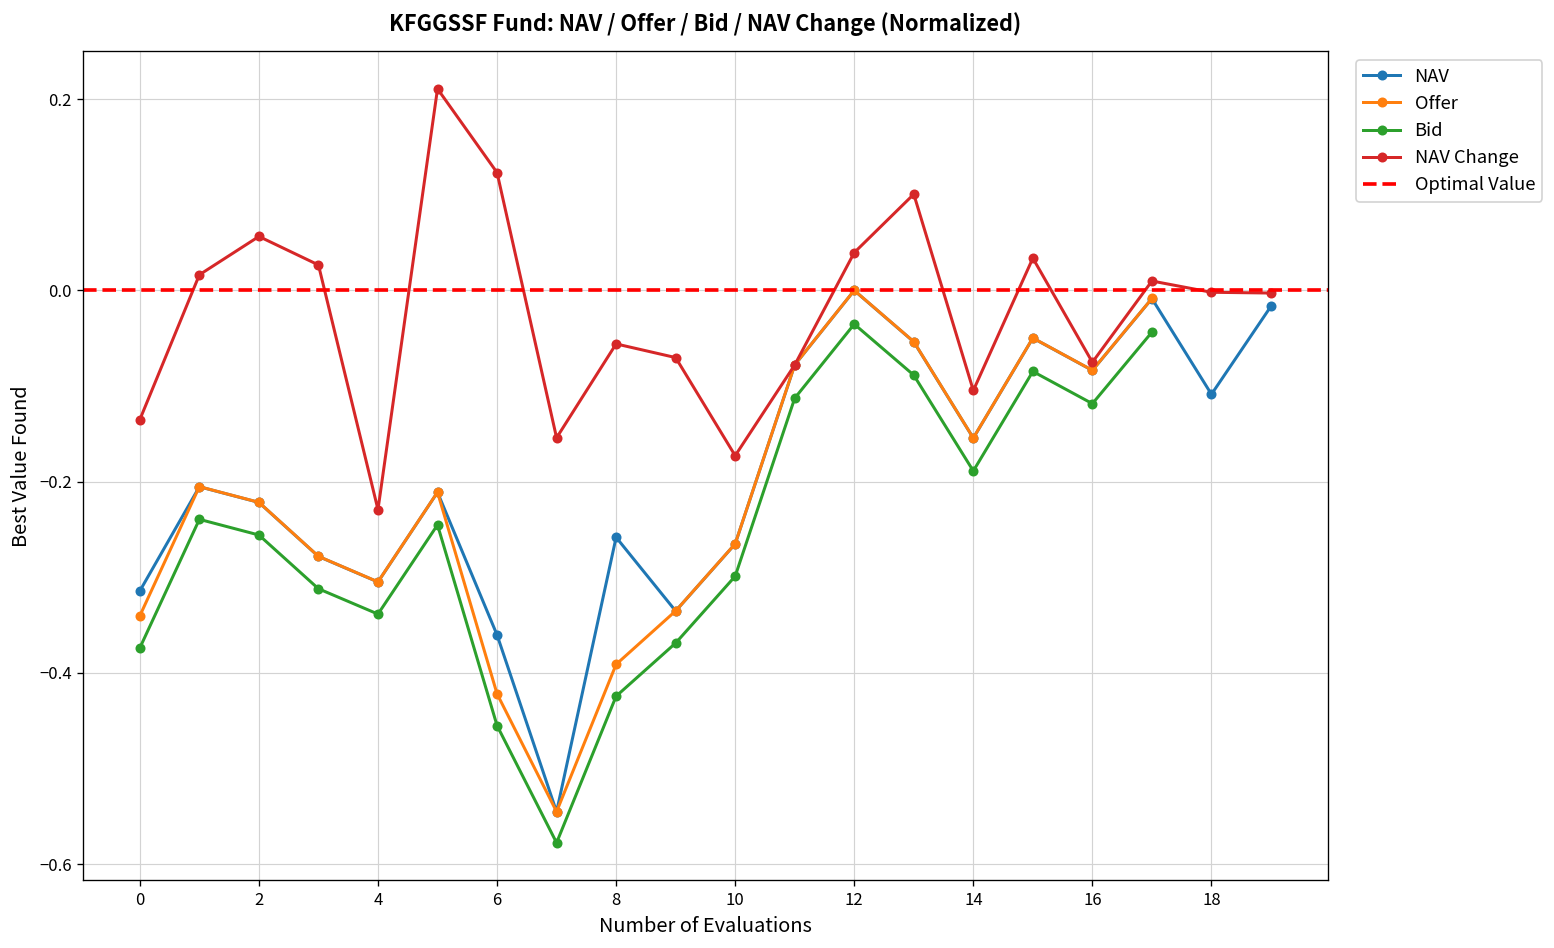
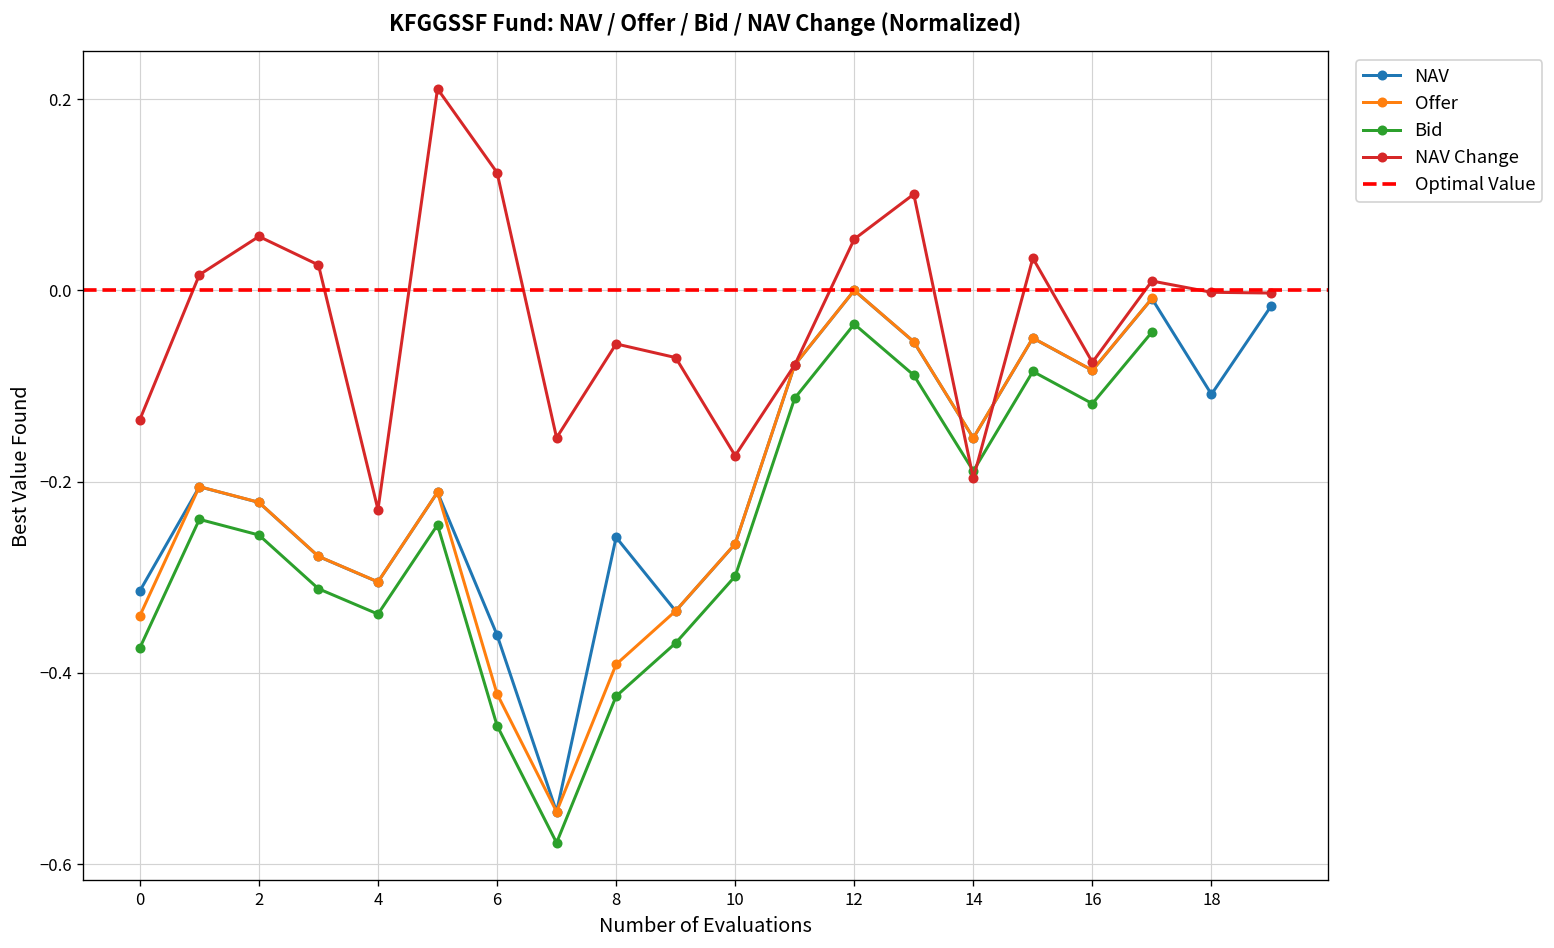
  {
    "NAV": {
      "0": -0.31,
      "6": -0.36,
      "8": -0.26,
      "18": -0.11
    },
    "Offer": {
      "0": -0.34,
      "6": -0.42,
      "8": -0.39
    },
    "Bid": {
      "0": -0.37,
      "2": -0.26,
      "4": -0.34,
      "6": -0.46,
      "8": -0.42,
      "10": -0.30,
      "12": -0.04,
      "14": -0.19,
      "16": -0.12
    },
    "NAV Change": {
      "0": -0.14,
      "2": 0.06,
      "4": -0.23,
      "6": 0.12,
      "8": -0.06,
      "10": -0.17,
-     "12": 0.04,
-     "14": -0.10,
+     "12": 0.05,
+     "14": -0.20,
      "16": -0.08,
      "18": 0.00
    }
  }
